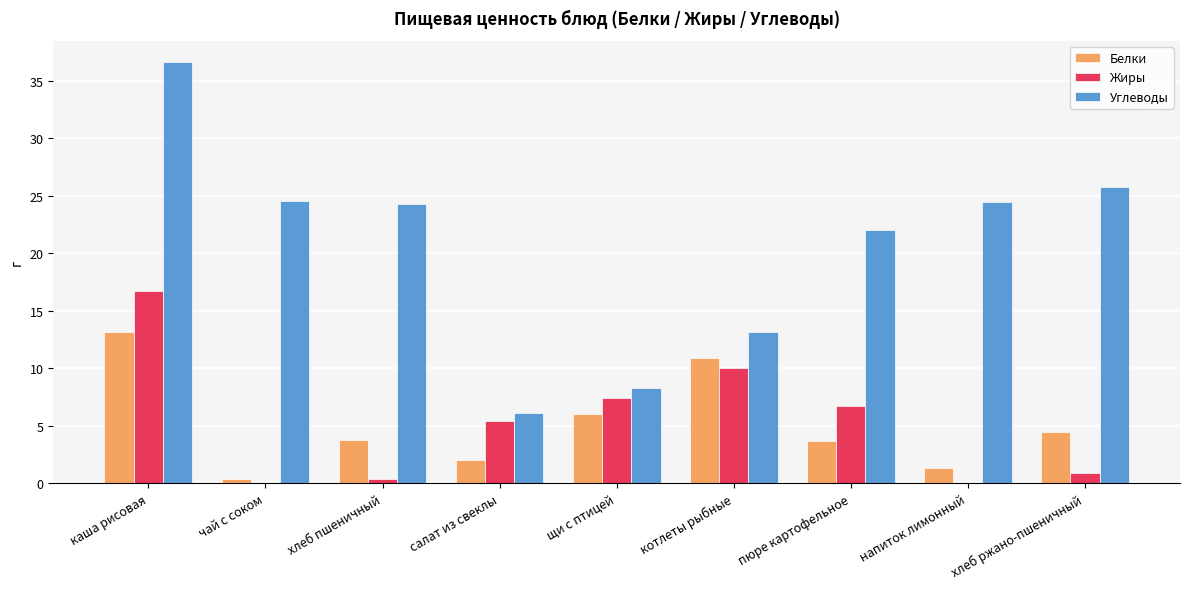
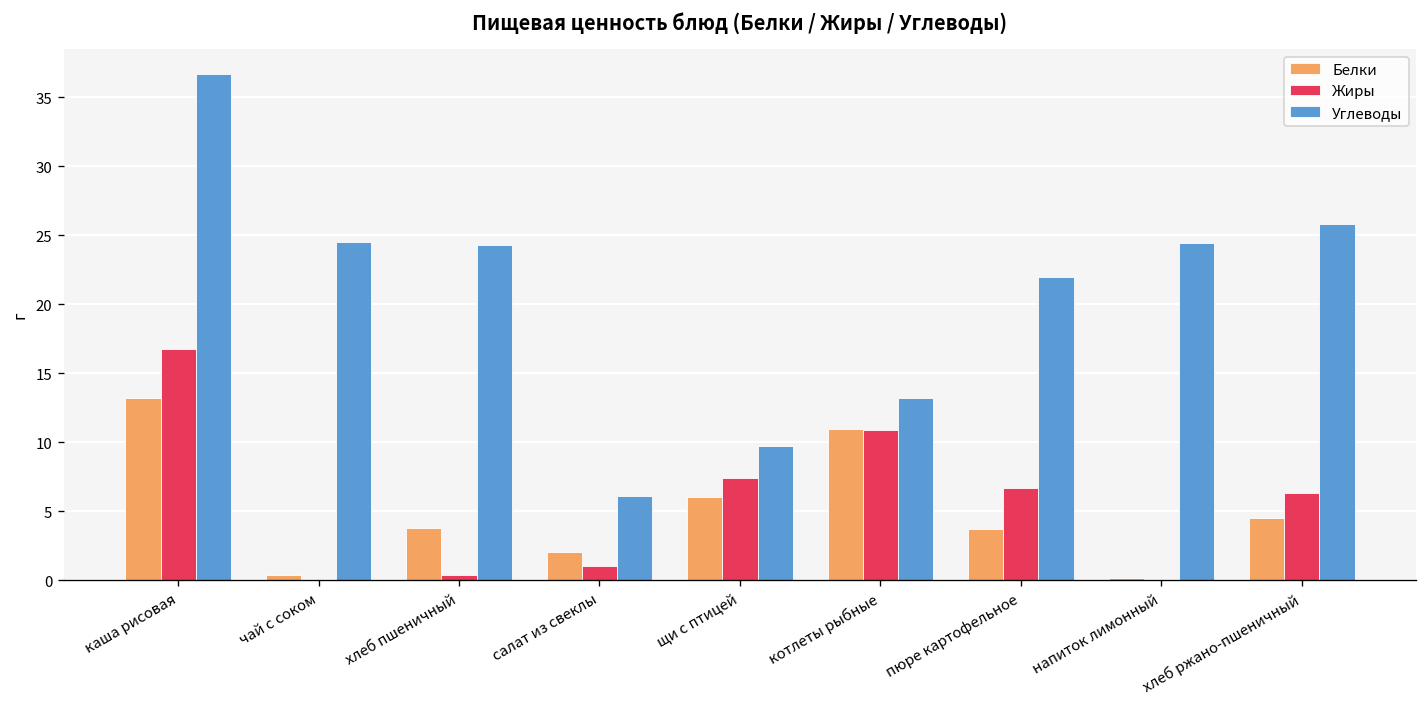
  {
    "Белки": {
      "каша рисовая": 13.2,
      "чай с соком": 0.3,
      "хлеб пшеничный": 3.8,
      "салат из свеклы": 2.1,
      "щи с птицей": 6.0,
      "котлеты рыбные": 10.9,
      "пюре картофельное": 3.7,
-     "напиток лимонный": 1.3,
+     "напиток лимонный": 0.1,
      "хлеб ржано-пшеничный": 4.5
    },
    "Жиры": {
      "каша рисовая": 16.7,
      "хлеб пшеничный": 0.4,
-     "салат из свеклы": 5.5,
+     "салат из свеклы": 1.1,
      "щи с птицей": 7.4,
-     "котлеты рыбные": 10.0,
+     "котлеты рыбные": 10.9,
      "пюре картофельное": 6.7,
-     "хлеб ржано-пшеничный": 0.9
+     "хлеб ржано-пшеничный": 6.3
    },
    "Углеводы": {
      "каша рисовая": 36.7,
      "чай с соком": 24.5,
      "хлеб пшеничный": 24.3,
      "салат из свеклы": 6.1,
-     "щи с птицей": 8.3,
+     "щи с птицей": 9.7,
      "котлеты рыбные": 13.2,
      "пюре картофельное": 22.0,
      "напиток лимонный": 24.4,
      "хлеб ржано-пшеничный": 25.8
    }
  }
